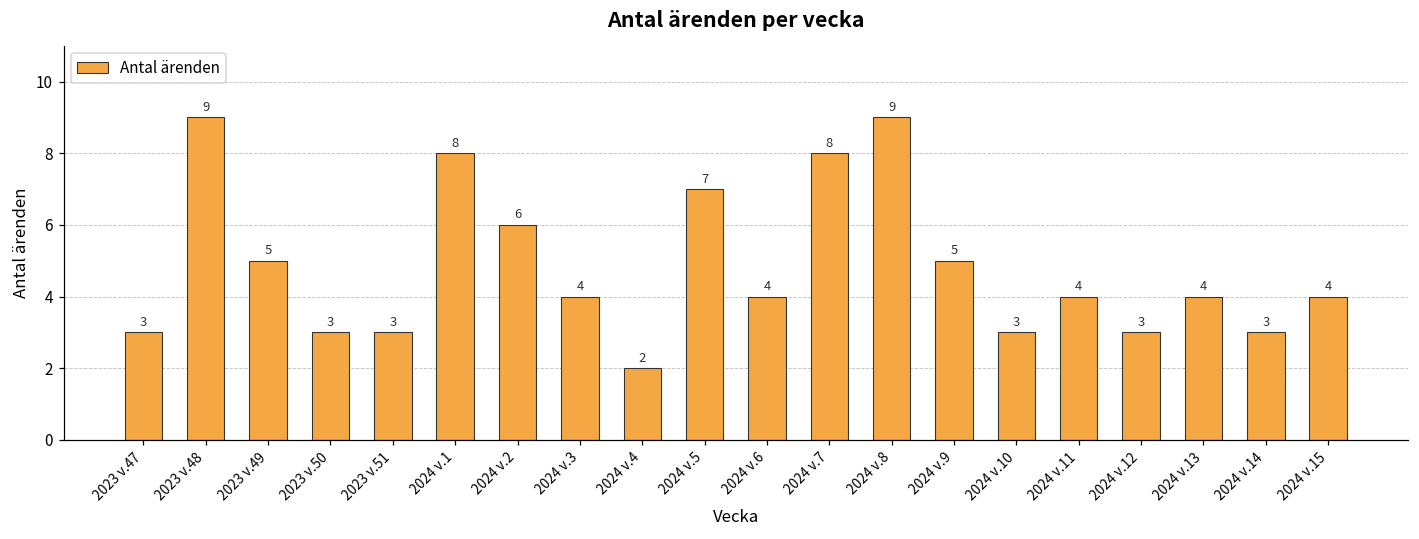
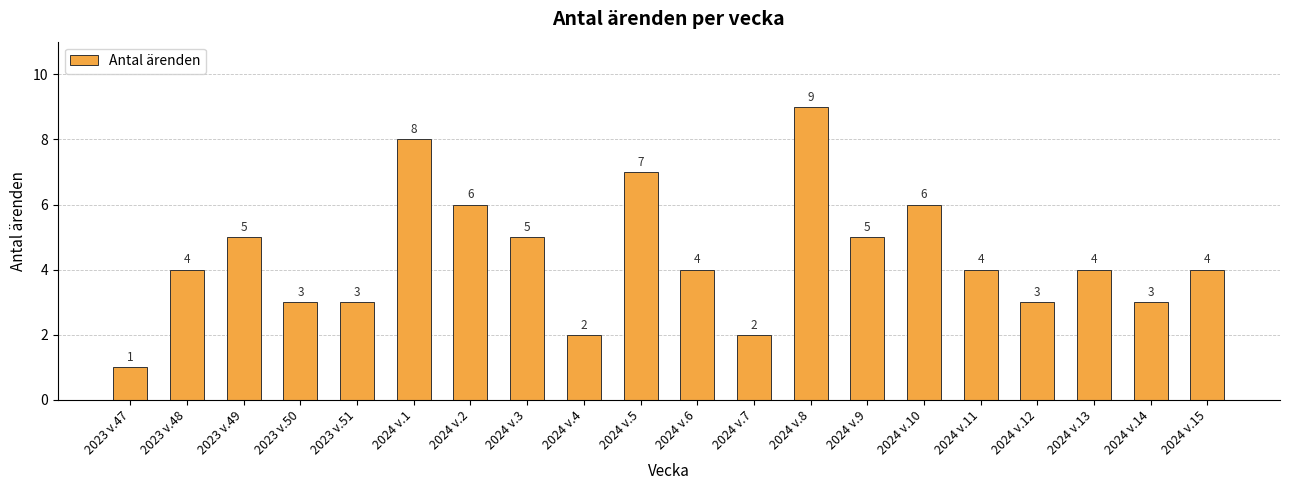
  {
-   "2023 v.47": 3,
-   "2023 v.48": 9,
+   "2023 v.47": 1,
+   "2023 v.48": 4,
    "2023 v.49": 5,
    "2023 v.50": 3,
    "2023 v.51": 3,
    "2024 v.1": 8,
    "2024 v.2": 6,
-   "2024 v.3": 4,
+   "2024 v.3": 5,
    "2024 v.4": 2,
    "2024 v.5": 7,
    "2024 v.6": 4,
-   "2024 v.7": 8,
+   "2024 v.7": 2,
    "2024 v.8": 9,
    "2024 v.9": 5,
-   "2024 v.10": 3,
+   "2024 v.10": 6,
    "2024 v.11": 4,
    "2024 v.12": 3,
    "2024 v.13": 4,
    "2024 v.14": 3,
    "2024 v.15": 4
  }
